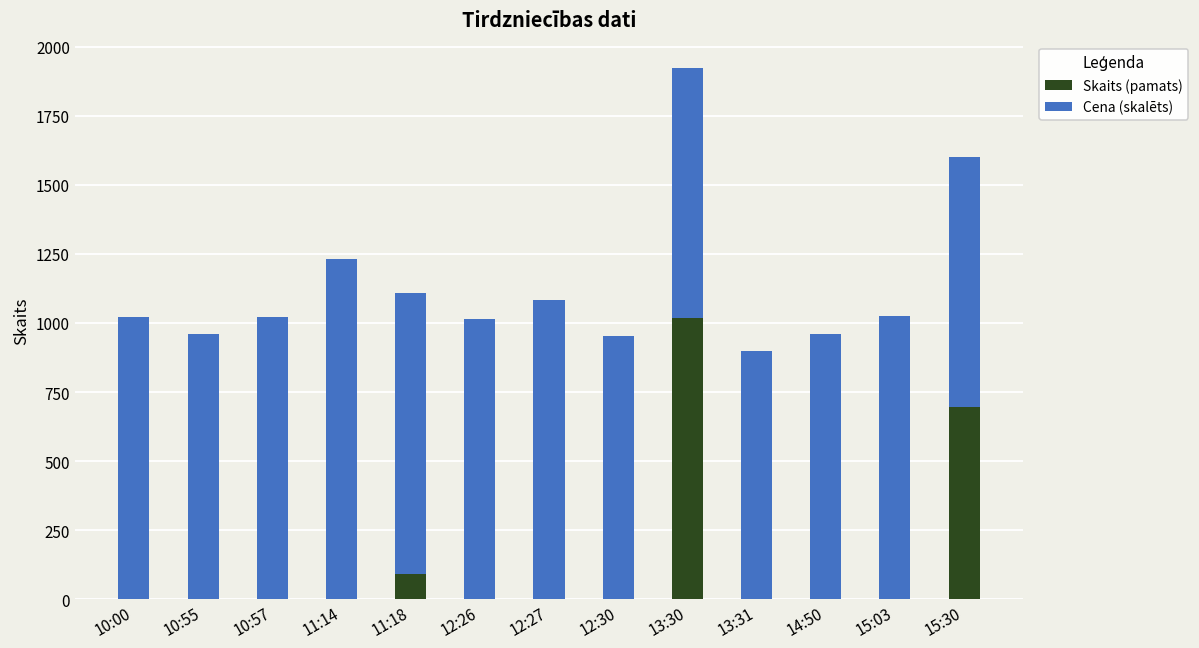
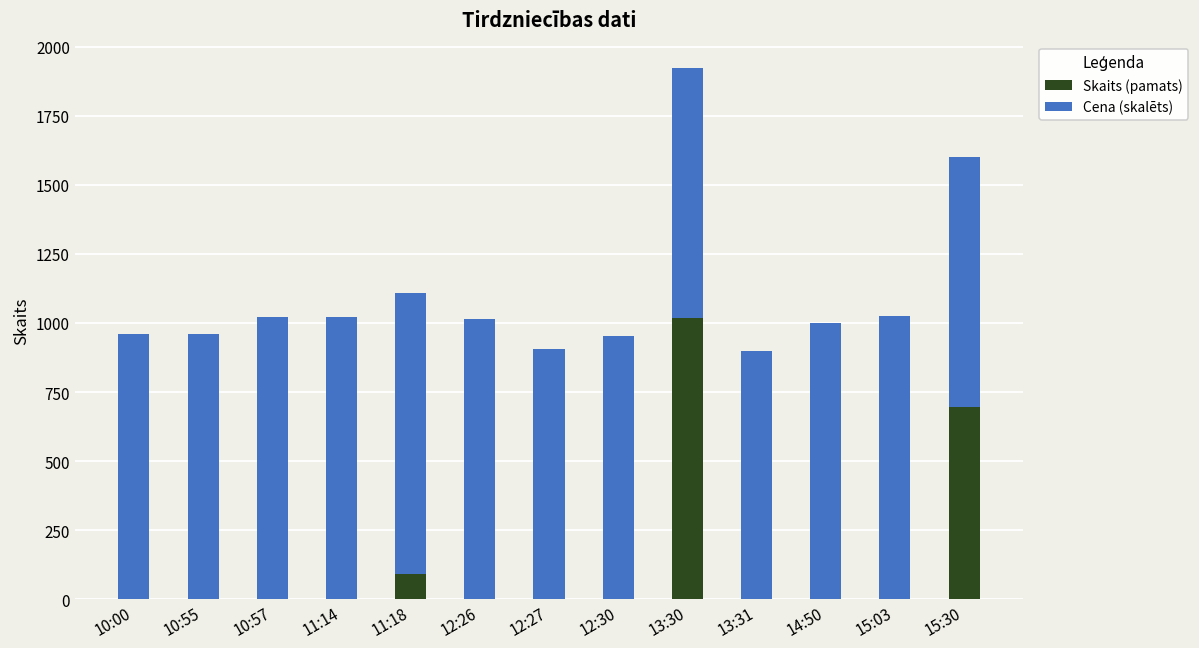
  {
    "Skaits (pamats)": {
      "10:00": 0,
      "10:55": 0,
      "10:57": 0,
      "11:14": 0,
      "11:18": 90,
      "12:26": 0,
      "12:27": 0,
      "12:30": 0,
      "13:30": 1020,
      "13:31": 0,
      "14:50": 0,
      "15:03": 0,
      "15:30": 700
    },
    "Cena (skalēts)": {
-     "10:00": 1020,
-     "11:14": 1230,
-     "12:27": 1080,
-     "14:50": 960
+     "10:00": 960,
+     "11:14": 1020,
+     "12:27": 910,
+     "14:50": 1000
    }
  }
